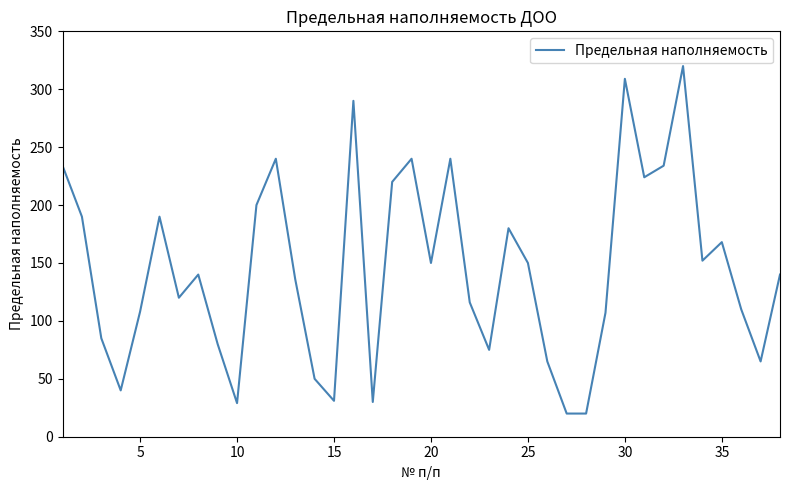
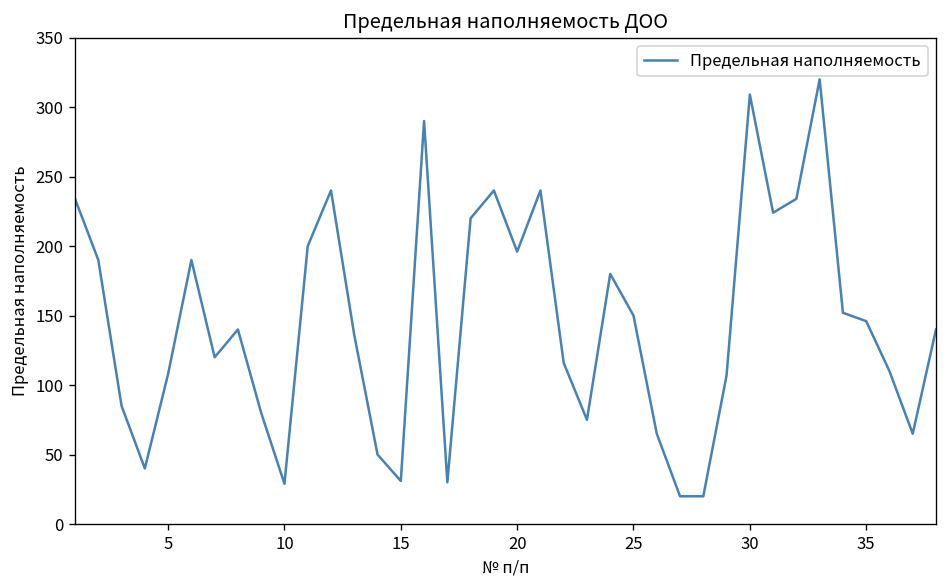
  {
    "5": 108,
    "10": 29,
    "15": 31,
-   "20": 150,
+   "20": 196,
    "25": 150,
    "30": 309,
-   "35": 168
+   "35": 146
  }
